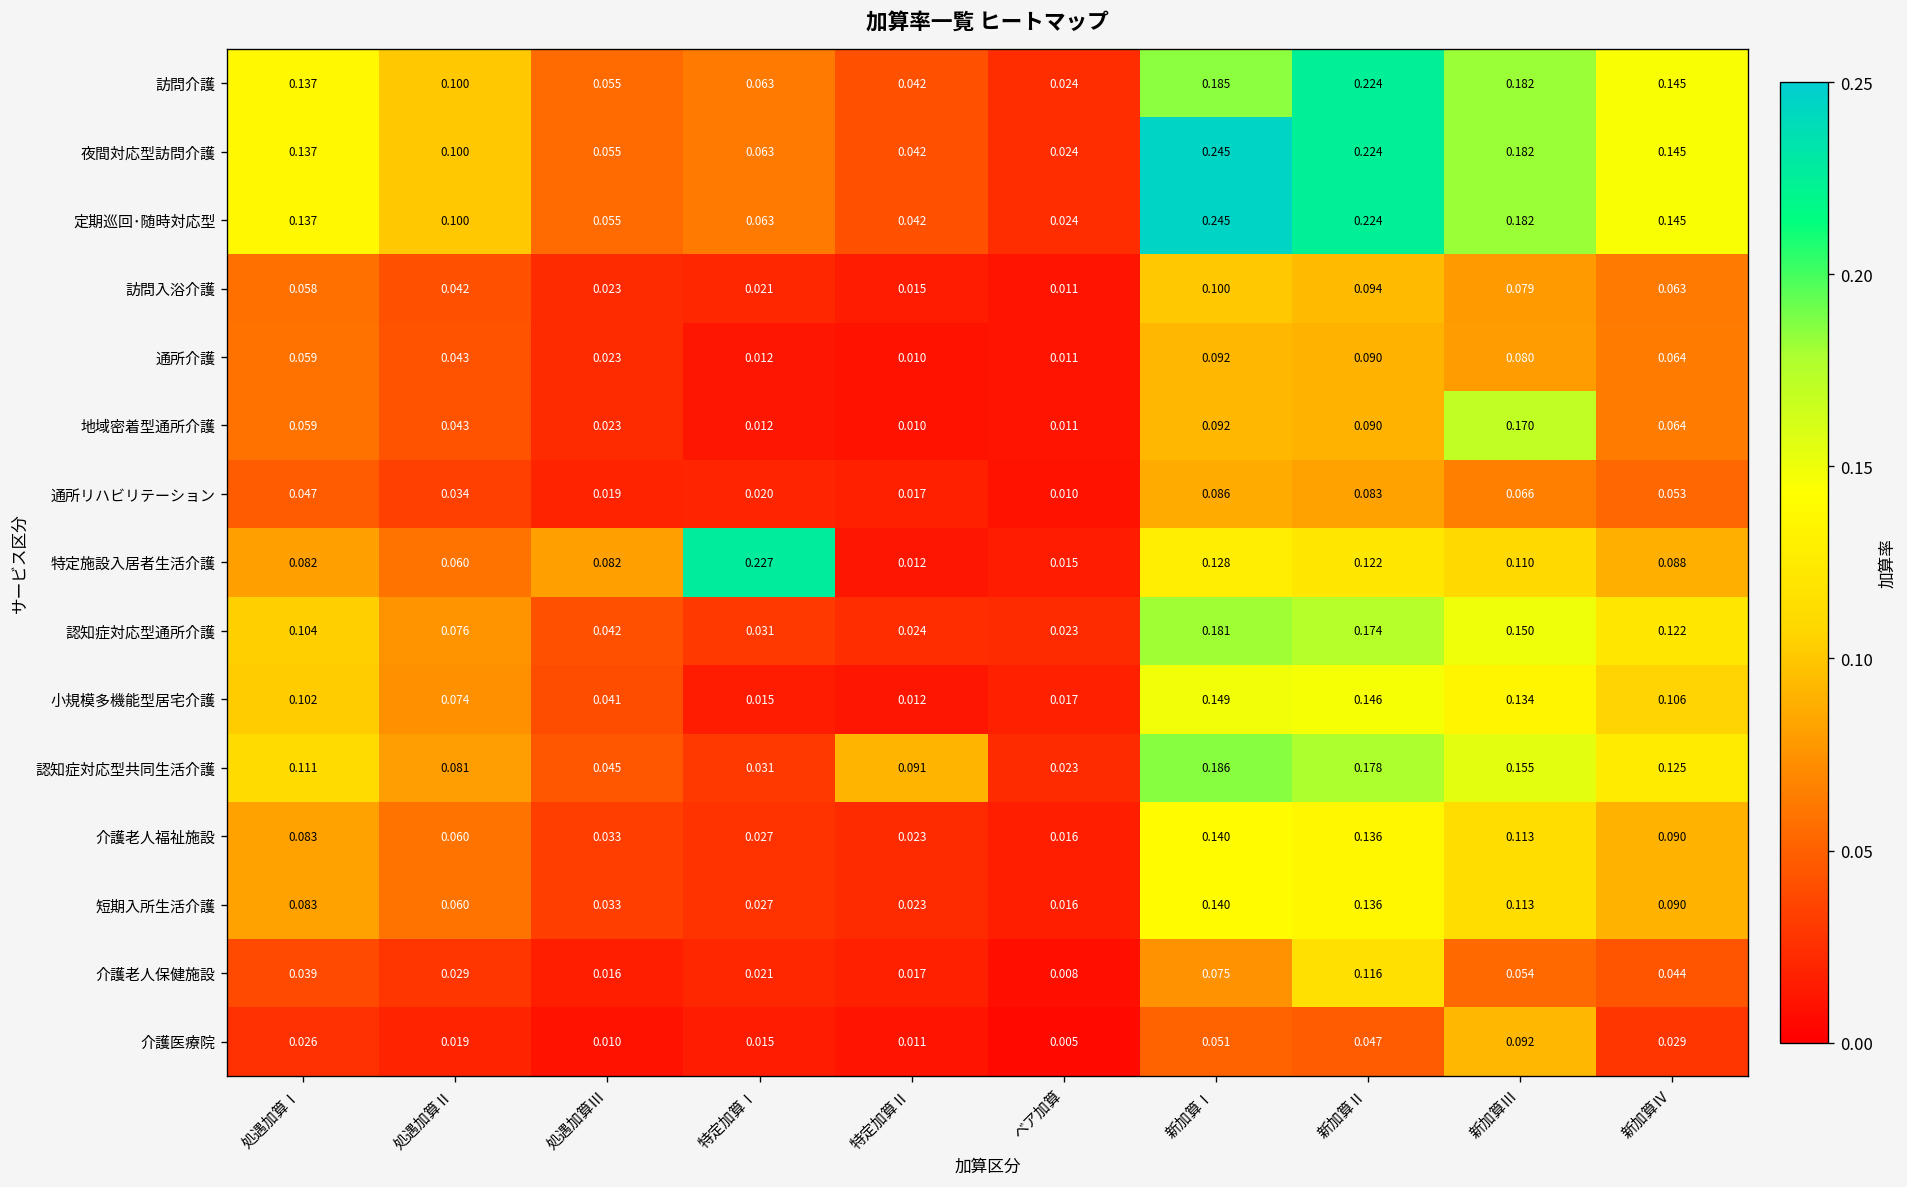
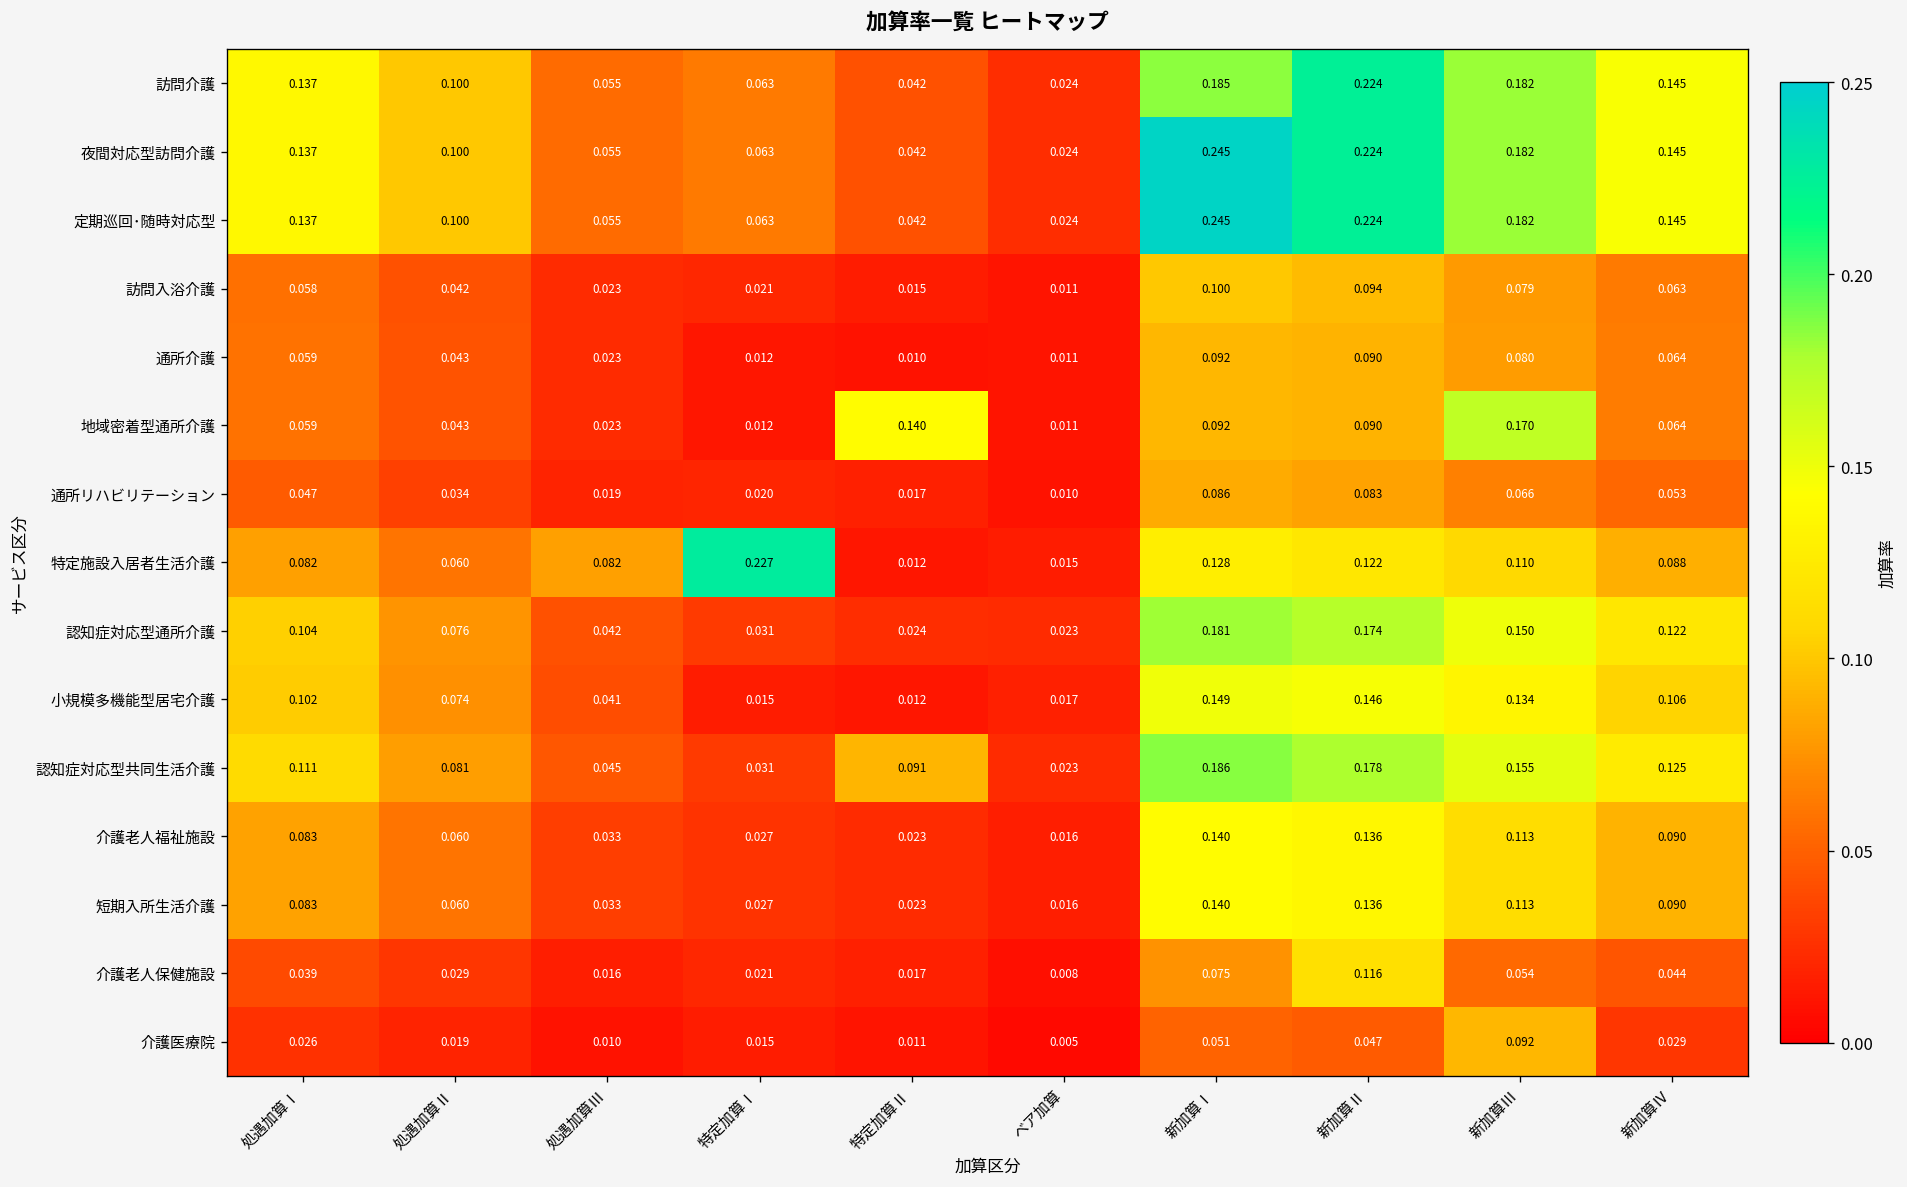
  {
    "訪問介護": {
      "処遇加算Ⅰ": 0.137,
      "処遇加算Ⅱ": 0.100,
      "処遇加算Ⅲ": 0.055,
      "特定加算Ⅰ": 0.063,
      "特定加算Ⅱ": 0.042,
      "ベア加算": 0.024,
      "新加算Ⅰ": 0.185,
      "新加算Ⅱ": 0.224,
      "新加算Ⅲ": 0.182,
      "新加算Ⅳ": 0.145
    },
    "夜間対応型訪問介護": {
      "処遇加算Ⅰ": 0.137,
      "処遇加算Ⅱ": 0.100,
      "処遇加算Ⅲ": 0.055,
      "特定加算Ⅰ": 0.063,
      "特定加算Ⅱ": 0.042,
      "ベア加算": 0.024,
      "新加算Ⅰ": 0.245,
      "新加算Ⅱ": 0.224,
      "新加算Ⅲ": 0.182,
      "新加算Ⅳ": 0.145
    },
    "定期巡回･随時対応型": {
      "処遇加算Ⅰ": 0.137,
      "処遇加算Ⅱ": 0.100,
      "処遇加算Ⅲ": 0.055,
      "特定加算Ⅰ": 0.063,
      "特定加算Ⅱ": 0.042,
      "ベア加算": 0.024,
      "新加算Ⅰ": 0.245,
      "新加算Ⅱ": 0.224,
      "新加算Ⅲ": 0.182,
      "新加算Ⅳ": 0.145
    },
    "訪問入浴介護": {
      "処遇加算Ⅰ": 0.058,
      "処遇加算Ⅱ": 0.042,
      "処遇加算Ⅲ": 0.023,
      "特定加算Ⅰ": 0.021,
      "特定加算Ⅱ": 0.015,
      "ベア加算": 0.011,
      "新加算Ⅰ": 0.100,
      "新加算Ⅱ": 0.094,
      "新加算Ⅲ": 0.079,
      "新加算Ⅳ": 0.063
    },
    "通所介護": {
      "処遇加算Ⅰ": 0.059,
      "処遇加算Ⅱ": 0.043,
      "処遇加算Ⅲ": 0.023,
      "特定加算Ⅰ": 0.012,
      "特定加算Ⅱ": 0.010,
      "ベア加算": 0.011,
      "新加算Ⅰ": 0.092,
      "新加算Ⅱ": 0.090,
      "新加算Ⅲ": 0.080,
      "新加算Ⅳ": 0.064
    },
    "地域密着型通所介護": {
      "処遇加算Ⅰ": 0.059,
      "処遇加算Ⅱ": 0.043,
      "処遇加算Ⅲ": 0.023,
      "特定加算Ⅰ": 0.012,
-     "特定加算Ⅱ": 0.010,
+     "特定加算Ⅱ": 0.140,
      "ベア加算": 0.011,
      "新加算Ⅰ": 0.092,
      "新加算Ⅱ": 0.090,
      "新加算Ⅲ": 0.170,
      "新加算Ⅳ": 0.064
    },
    "通所リハビリテーション": {
      "処遇加算Ⅰ": 0.047,
      "処遇加算Ⅱ": 0.034,
      "処遇加算Ⅲ": 0.019,
      "特定加算Ⅰ": 0.020,
      "特定加算Ⅱ": 0.017,
      "ベア加算": 0.010,
      "新加算Ⅰ": 0.086,
      "新加算Ⅱ": 0.083,
      "新加算Ⅲ": 0.066,
      "新加算Ⅳ": 0.053
    },
    "特定施設入居者生活介護": {
      "処遇加算Ⅰ": 0.082,
      "処遇加算Ⅱ": 0.060,
      "処遇加算Ⅲ": 0.082,
      "特定加算Ⅰ": 0.227,
      "特定加算Ⅱ": 0.012,
      "ベア加算": 0.015,
      "新加算Ⅰ": 0.128,
      "新加算Ⅱ": 0.122,
      "新加算Ⅲ": 0.110,
      "新加算Ⅳ": 0.088
    },
    "認知症対応型通所介護": {
      "処遇加算Ⅰ": 0.104,
      "処遇加算Ⅱ": 0.076,
      "処遇加算Ⅲ": 0.042,
      "特定加算Ⅰ": 0.031,
      "特定加算Ⅱ": 0.024,
      "ベア加算": 0.023,
      "新加算Ⅰ": 0.181,
      "新加算Ⅱ": 0.174,
      "新加算Ⅲ": 0.150,
      "新加算Ⅳ": 0.122
    },
    "小規模多機能型居宅介護": {
      "処遇加算Ⅰ": 0.102,
      "処遇加算Ⅱ": 0.074,
      "処遇加算Ⅲ": 0.041,
      "特定加算Ⅰ": 0.015,
      "特定加算Ⅱ": 0.012,
      "ベア加算": 0.017,
      "新加算Ⅰ": 0.149,
      "新加算Ⅱ": 0.146,
      "新加算Ⅲ": 0.134,
      "新加算Ⅳ": 0.106
    },
    "認知症対応型共同生活介護": {
      "処遇加算Ⅰ": 0.111,
      "処遇加算Ⅱ": 0.081,
      "処遇加算Ⅲ": 0.045,
      "特定加算Ⅰ": 0.031,
      "特定加算Ⅱ": 0.091,
      "ベア加算": 0.023,
      "新加算Ⅰ": 0.186,
      "新加算Ⅱ": 0.178,
      "新加算Ⅲ": 0.155,
      "新加算Ⅳ": 0.125
    },
    "介護老人福祉施設": {
      "処遇加算Ⅰ": 0.083,
      "処遇加算Ⅱ": 0.060,
      "処遇加算Ⅲ": 0.033,
      "特定加算Ⅰ": 0.027,
      "特定加算Ⅱ": 0.023,
      "ベア加算": 0.016,
      "新加算Ⅰ": 0.140,
      "新加算Ⅱ": 0.136,
      "新加算Ⅲ": 0.113,
      "新加算Ⅳ": 0.090
    },
    "短期入所生活介護": {
      "処遇加算Ⅰ": 0.083,
      "処遇加算Ⅱ": 0.060,
      "処遇加算Ⅲ": 0.033,
      "特定加算Ⅰ": 0.027,
      "特定加算Ⅱ": 0.023,
      "ベア加算": 0.016,
      "新加算Ⅰ": 0.140,
      "新加算Ⅱ": 0.136,
      "新加算Ⅲ": 0.113,
      "新加算Ⅳ": 0.090
    },
    "介護老人保健施設": {
      "処遇加算Ⅰ": 0.039,
      "処遇加算Ⅱ": 0.029,
      "処遇加算Ⅲ": 0.016,
      "特定加算Ⅰ": 0.021,
      "特定加算Ⅱ": 0.017,
      "ベア加算": 0.008,
      "新加算Ⅰ": 0.075,
      "新加算Ⅱ": 0.116,
      "新加算Ⅲ": 0.054,
      "新加算Ⅳ": 0.044
    },
    "介護医療院": {
      "処遇加算Ⅰ": 0.026,
      "処遇加算Ⅱ": 0.019,
      "処遇加算Ⅲ": 0.010,
      "特定加算Ⅰ": 0.015,
      "特定加算Ⅱ": 0.011,
      "ベア加算": 0.005,
      "新加算Ⅰ": 0.051,
      "新加算Ⅱ": 0.047,
      "新加算Ⅲ": 0.092,
      "新加算Ⅳ": 0.029
    }
  }
